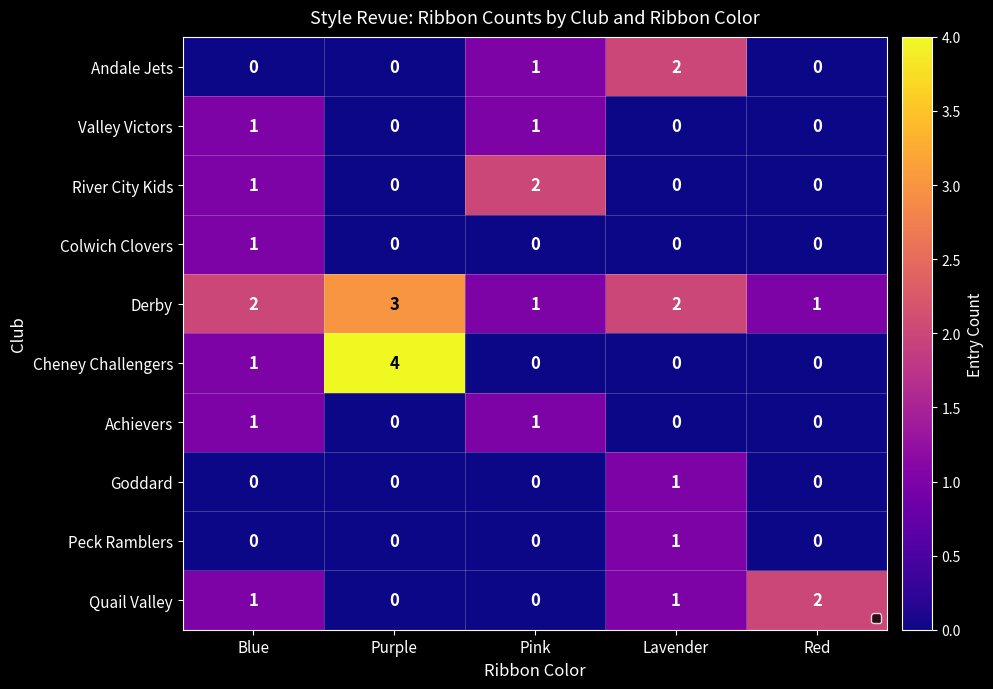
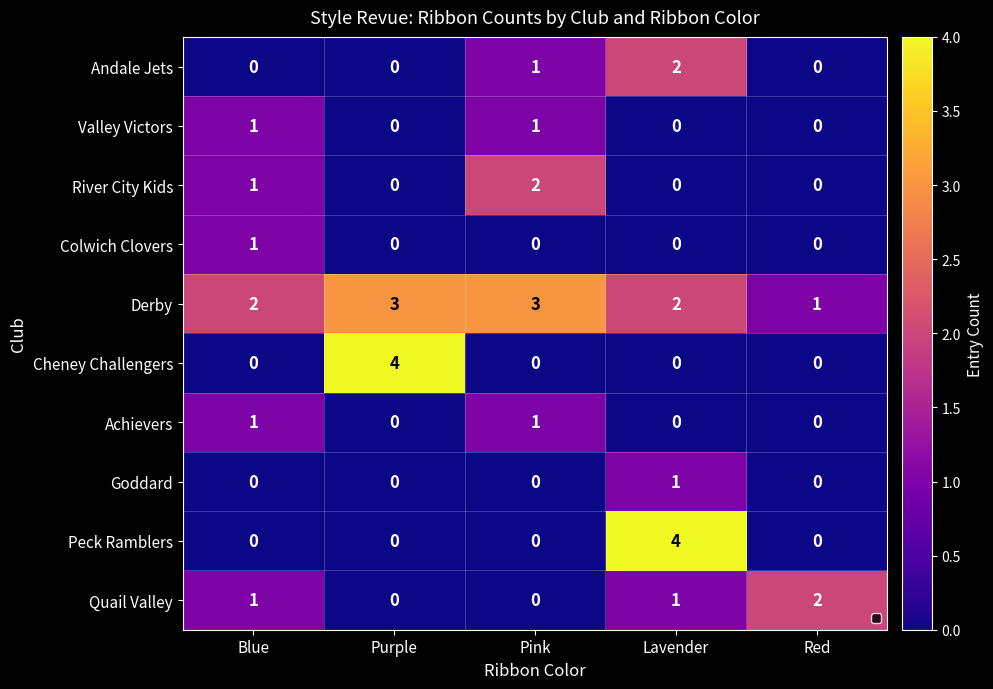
  {
    "Andale Jets": {
      "Blue": 0,
      "Purple": 0,
      "Pink": 1,
      "Lavender": 2,
      "Red": 0
    },
    "Valley Victors": {
      "Blue": 1,
      "Purple": 0,
      "Pink": 1,
      "Lavender": 0,
      "Red": 0
    },
    "River City Kids": {
      "Blue": 1,
      "Purple": 0,
      "Pink": 2,
      "Lavender": 0,
      "Red": 0
    },
    "Colwich Clovers": {
      "Blue": 1,
      "Purple": 0,
      "Pink": 0,
      "Lavender": 0,
      "Red": 0
    },
    "Derby": {
      "Blue": 2,
      "Purple": 3,
-     "Pink": 1,
+     "Pink": 3,
      "Lavender": 2,
      "Red": 1
    },
    "Cheney Challengers": {
-     "Blue": 1,
+     "Blue": 0,
      "Purple": 4,
      "Pink": 0,
      "Lavender": 0,
      "Red": 0
    },
    "Achievers": {
      "Blue": 1,
      "Purple": 0,
      "Pink": 1,
      "Lavender": 0,
      "Red": 0
    },
    "Goddard": {
      "Blue": 0,
      "Purple": 0,
      "Pink": 0,
      "Lavender": 1,
      "Red": 0
    },
    "Peck Ramblers": {
      "Blue": 0,
      "Purple": 0,
      "Pink": 0,
-     "Lavender": 1,
+     "Lavender": 4,
      "Red": 0
    },
    "Quail Valley": {
      "Blue": 1,
      "Purple": 0,
      "Pink": 0,
      "Lavender": 1,
      "Red": 2
    }
  }
